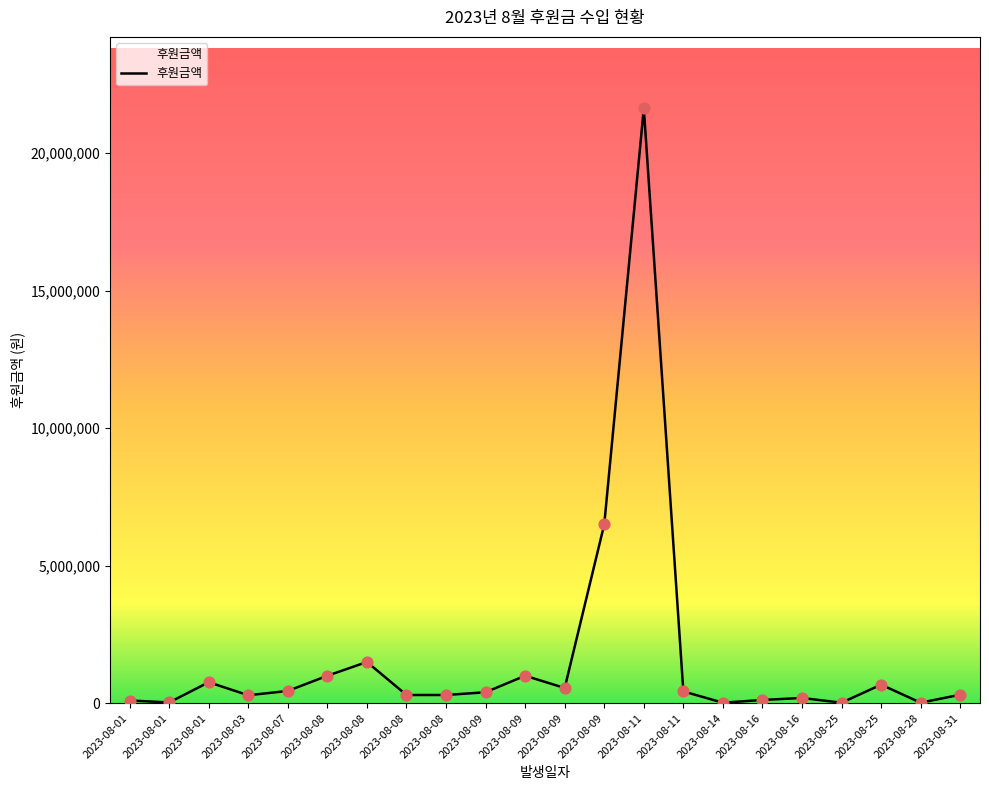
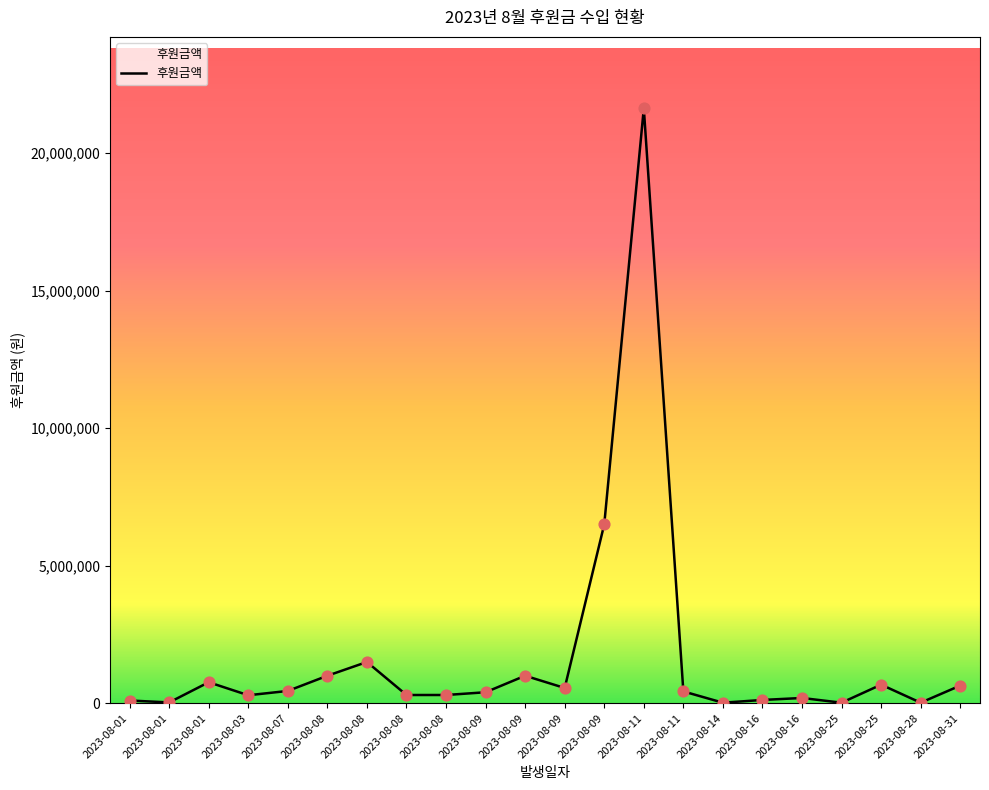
  {
    "2023-08-03": "300,000",
    "2023-08-07": "400,000",
    "2023-08-14": "0",
    "2023-08-28": "0",
-   "2023-08-31": "300,000"
+   "2023-08-31": "600,000"
  }
